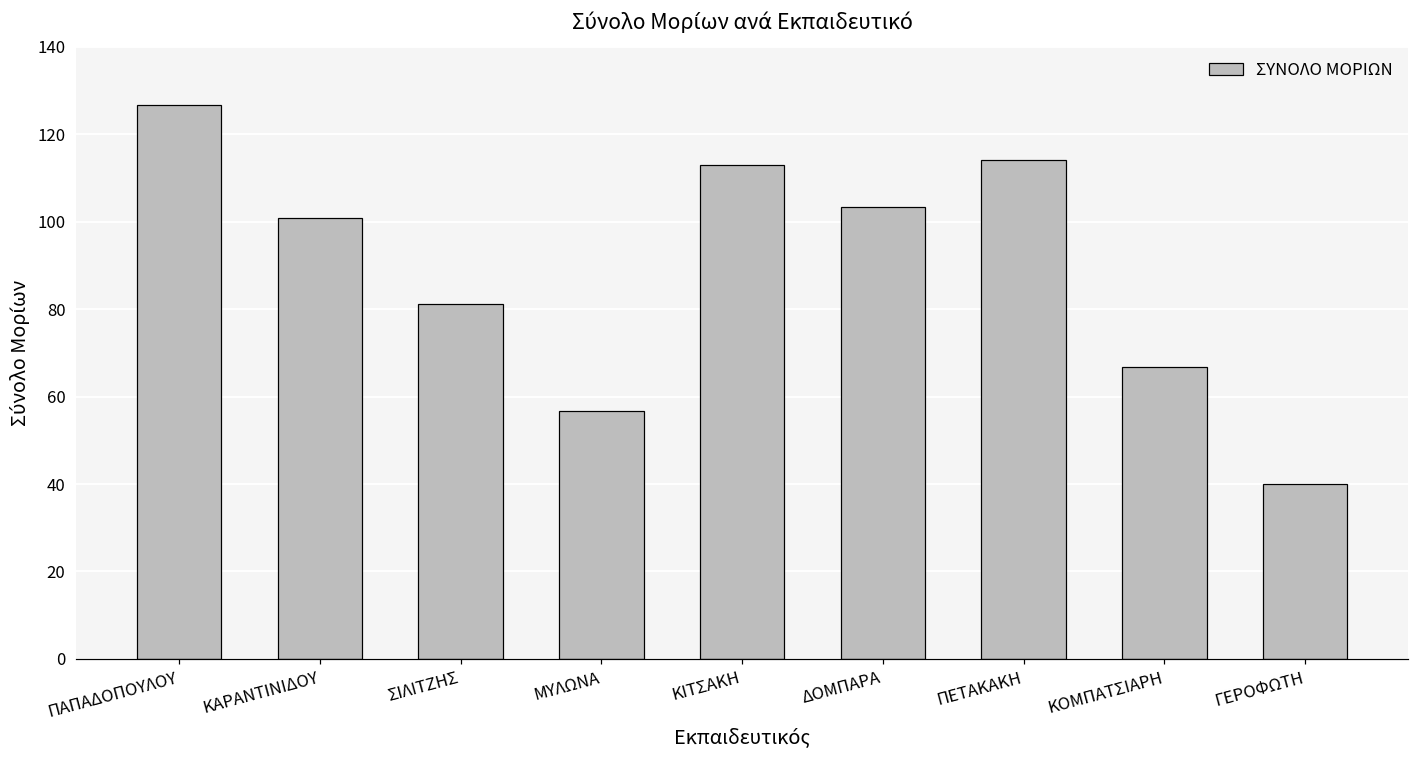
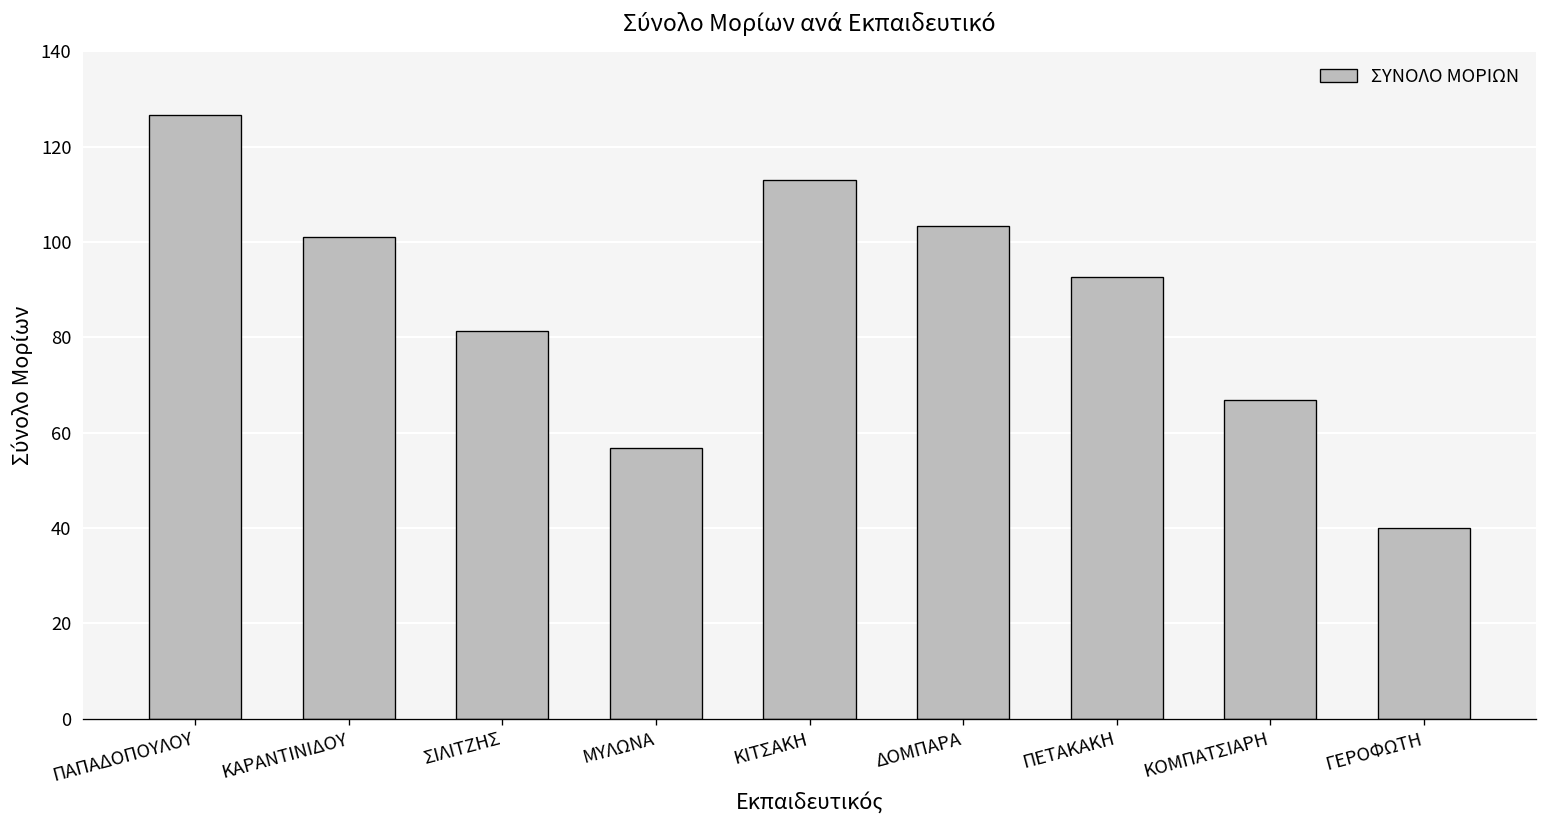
  {
    "ΠΑΠΑΔΟΠΟΥΛΟΥ": 127,
    "ΚΑΡΑΝΤΙΝΙΔΟΥ": 101,
    "ΣΙΛΙΤΖΗΣ": 81,
    "ΜΥΛΩΝΑ": 57,
    "ΚΙΤΣΑΚΗ": 113,
    "ΔΟΜΠΑΡΑ": 103,
-   "ΠΕΤΑΚΑΚΗ": 114,
+   "ΠΕΤΑΚΑΚΗ": 93,
    "ΚΟΜΠΑΤΣΙΑΡΗ": 67,
    "ΓΕΡΟΦΩΤΗ": 40
  }
